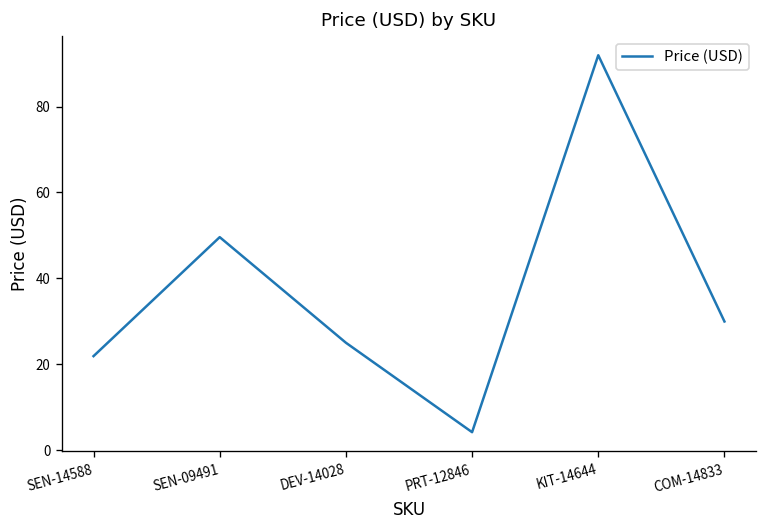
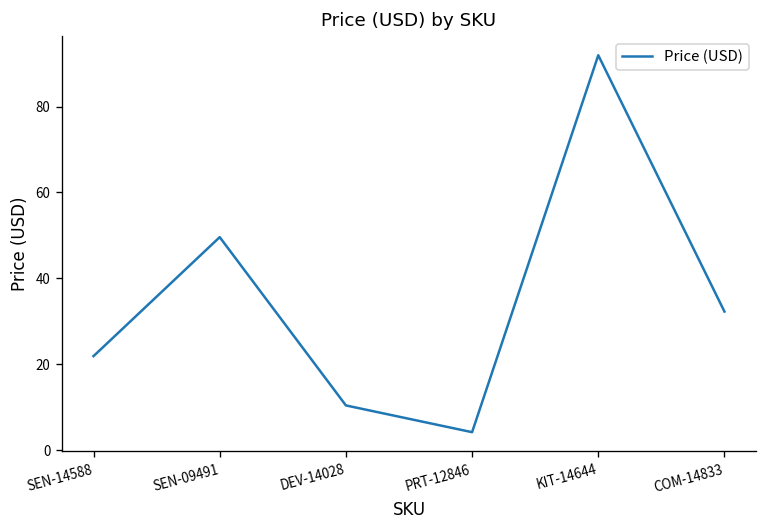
  {
    "SEN-14588": 22,
    "SEN-09491": 50,
-   "DEV-14028": 25,
+   "DEV-14028": 10,
    "PRT-12846": 4,
    "KIT-14644": 92,
-   "COM-14833": 30
+   "COM-14833": 32
  }
